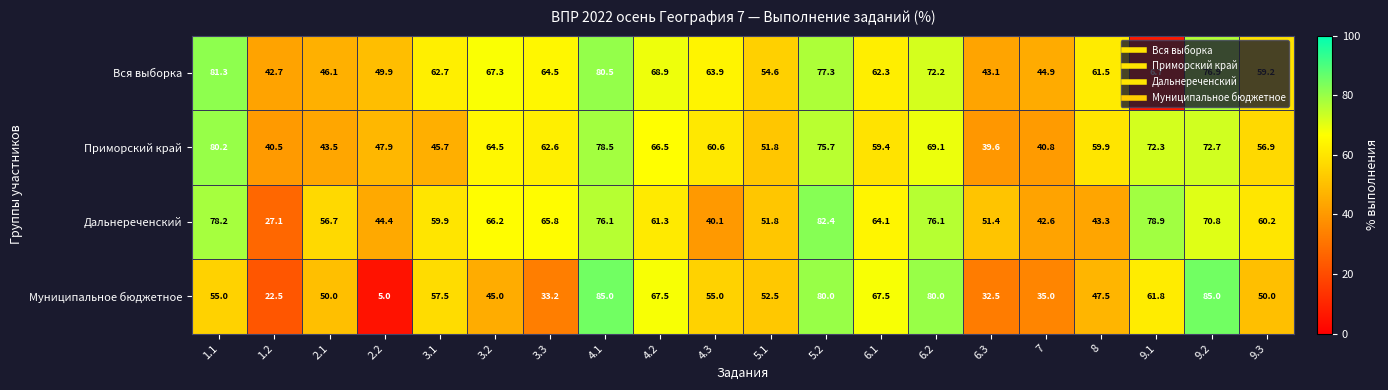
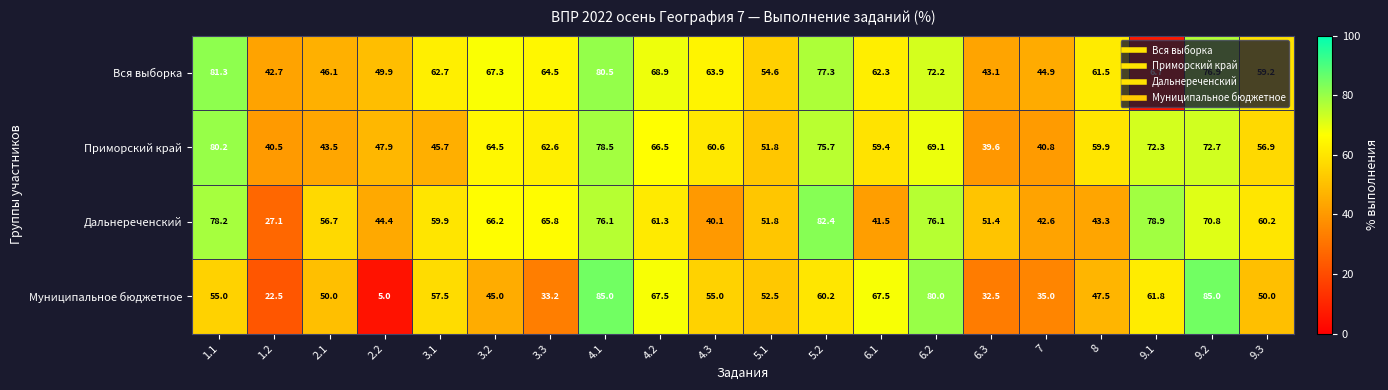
  {
    "Вся выборка": {
      "1.1": 81.3,
      "1.2": 42.7,
      "2.1": 46.1,
      "2.2": 49.9,
      "3.1": 62.7,
      "3.2": 67.3,
      "3.3": 64.5,
      "4.1": 80.5,
      "4.2": 68.9,
      "4.3": 63.9,
      "5.1": 54.6,
      "5.2": 77.3,
      "6.1": 62.3,
      "6.2": 72.2,
      "6.3": 43.1,
      "7": 44.9,
      "8": 61.5
    },
    "Приморский край": {
      "1.1": 80.2,
      "1.2": 40.5,
      "2.1": 43.5,
      "2.2": 47.9,
      "3.1": 45.7,
      "3.2": 64.5,
      "3.3": 62.6,
      "4.1": 78.5,
      "4.2": 66.5,
      "4.3": 60.6,
      "5.1": 51.8,
      "5.2": 75.7,
      "6.1": 59.4,
      "6.2": 69.1,
      "6.3": 39.6,
      "7": 40.8,
      "8": 59.9,
      "9.1": 72.3,
      "9.2": 72.7,
      "9.3": 56.9
    },
    "Дальнереченский": {
      "1.1": 78.2,
      "1.2": 27.1,
      "2.1": 56.7,
      "2.2": 44.4,
      "3.1": 59.9,
      "3.2": 66.2,
      "3.3": 65.8,
      "4.1": 76.1,
      "4.2": 61.3,
      "4.3": 40.1,
      "5.1": 51.8,
      "5.2": 82.4,
-     "6.1": 64.1,
+     "6.1": 41.5,
      "6.2": 76.1,
      "6.3": 51.4,
      "7": 42.6,
      "8": 43.3,
      "9.1": 78.9,
      "9.2": 70.8,
      "9.3": 60.2
    },
    "Муниципальное бюджетное": {
      "1.1": 55.0,
      "1.2": 22.5,
      "2.1": 50.0,
      "2.2": 5.0,
      "3.1": 57.5,
      "3.2": 45.0,
      "3.3": 33.2,
      "4.1": 85.0,
      "4.2": 67.5,
      "4.3": 55.0,
      "5.1": 52.5,
-     "5.2": 80.0,
+     "5.2": 60.2,
      "6.1": 67.5,
      "6.2": 80.0,
      "6.3": 32.5,
      "7": 35.0,
      "8": 47.5,
      "9.1": 61.8,
      "9.2": 85.0,
      "9.3": 50.0
    }
  }
